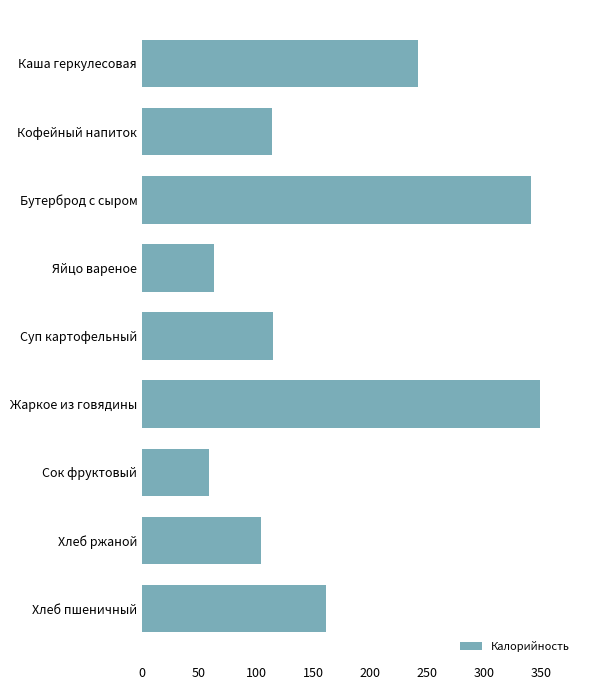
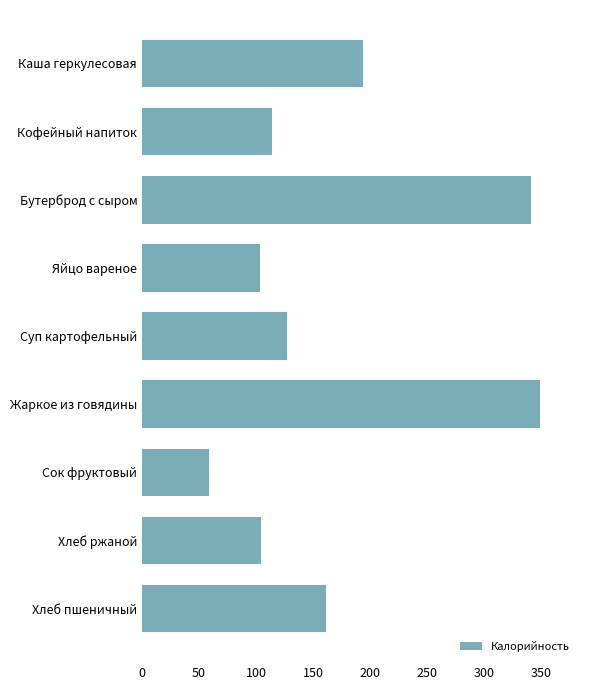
  {
-   "Каша геркулесовая": 242,
+   "Каша геркулесовая": 194,
    "Кофейный напиток": 114,
    "Бутерброд с сыром": 342,
-   "Яйцо вареное": 63,
-   "Суп картофельный": 115,
+   "Яйцо вареное": 103,
+   "Суп картофельный": 128,
    "Жаркое из говядины": 349,
    "Сок фруктовый": 59,
    "Хлеб ржаной": 104,
    "Хлеб пшеничный": 162
  }
